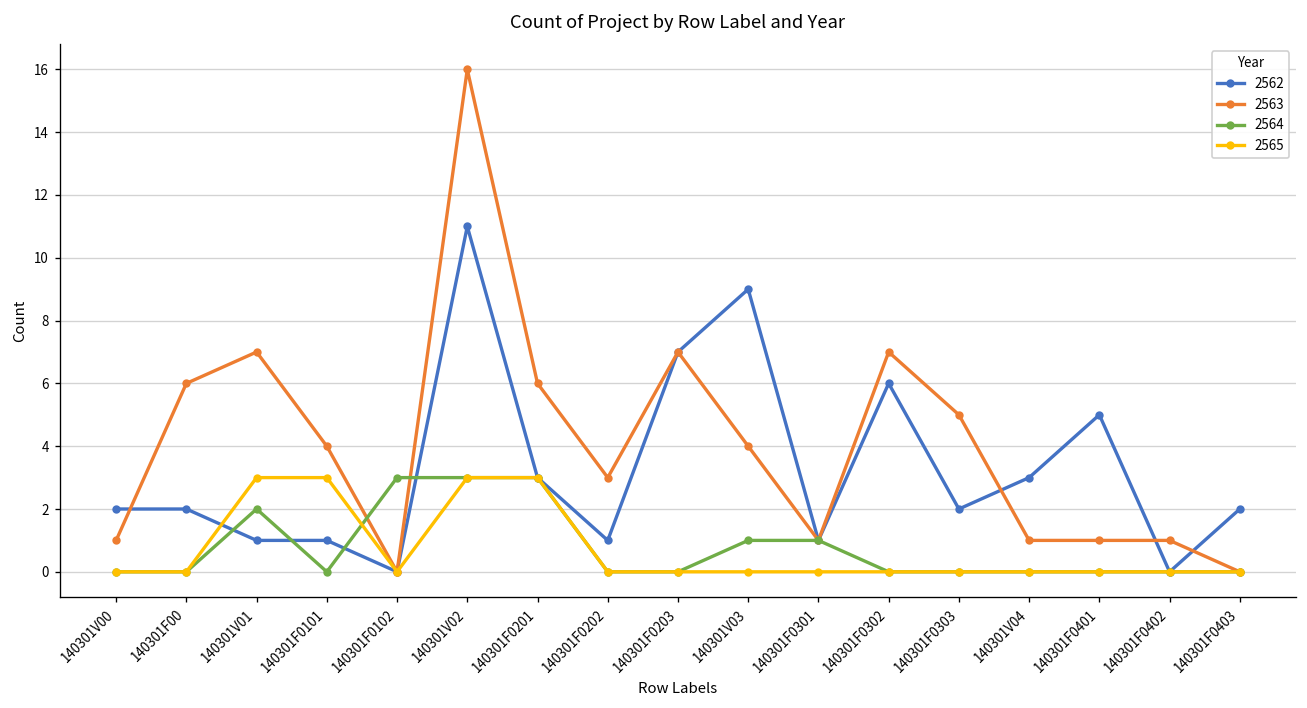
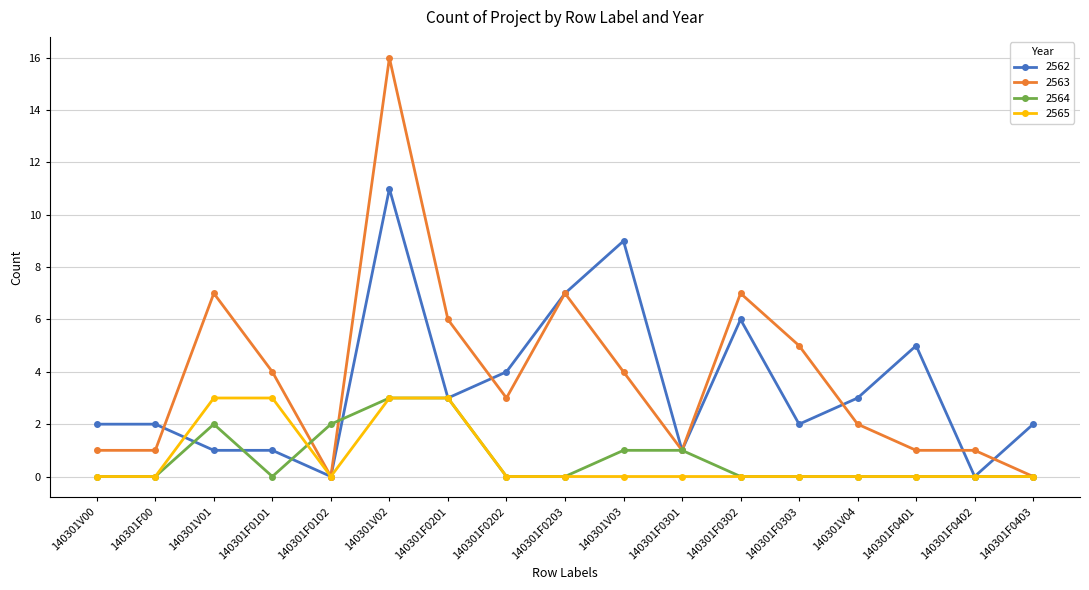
  {
    "2562": {
      "140301V00": 2,
      "140301F00": 2,
      "140301V01": 1,
      "140301F0101": 1,
      "140301V02": 11,
-     "140301F0202": 1,
+     "140301F0202": 4,
      "140301V03": 9,
      "140301F0302": 6,
      "140301F0303": 2,
      "140301V04": 3,
      "140301F0401": 5,
      "140301F0403": 2
    },
    "2563": {
      "140301V00": 1,
-     "140301F00": 6,
+     "140301F00": 1,
      "140301V01": 7,
      "140301F0101": 4,
      "140301V02": 16,
      "140301F0201": 6,
      "140301F0202": 3,
      "140301V03": 4,
      "140301F0302": 7,
      "140301F0303": 5,
-     "140301V04": 1,
+     "140301V04": 2,
      "140301F0401": 1,
      "140301F0402": 1
    },
    "2564": {
      "140301V01": 2,
      "140301F0101": 0,
-     "140301F0102": 3,
+     "140301F0102": 2,
      "140301V03": 1
    },
    "2565": {
      "140301V01": 3,
      "140301F0101": 3,
      "140301V03": 0,
      "140301F0301": 0
    }
  }
